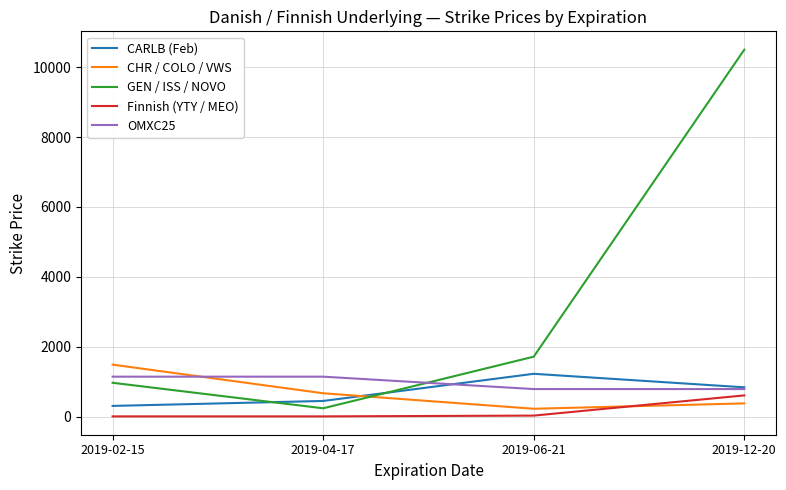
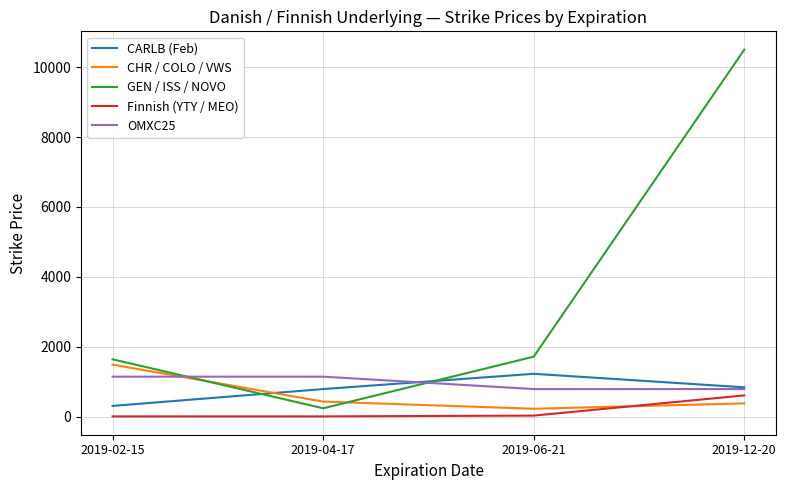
  {
    "CARLB (Feb)": {
      "2019-02-15": 300,
-     "2019-04-17": 500,
+     "2019-04-17": 800,
      "2019-06-21": 1200
    },
    "CHR / COLO / VWS": {
      "2019-02-15": 1500,
-     "2019-04-17": 700,
+     "2019-04-17": 400,
      "2019-06-21": 200,
      "2019-12-20": 400
    },
    "GEN / ISS / NOVO": {
-     "2019-02-15": 1000,
+     "2019-02-15": 1600,
      "2019-04-17": 200,
      "2019-06-21": 1700,
      "2019-12-20": 10500
    },
    "Finnish (YTY / MEO)": {
      "2019-02-15": 0,
      "2019-04-17": 0,
      "2019-06-21": 0,
      "2019-12-20": 600
    },
    "OMXC25": {
      "2019-02-15": 1100,
      "2019-04-17": 1100,
      "2019-06-21": 800
    }
  }
